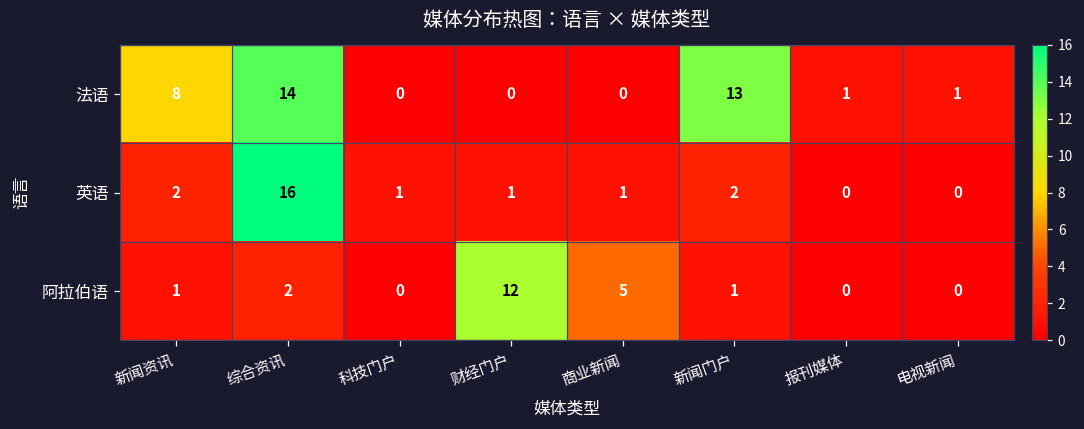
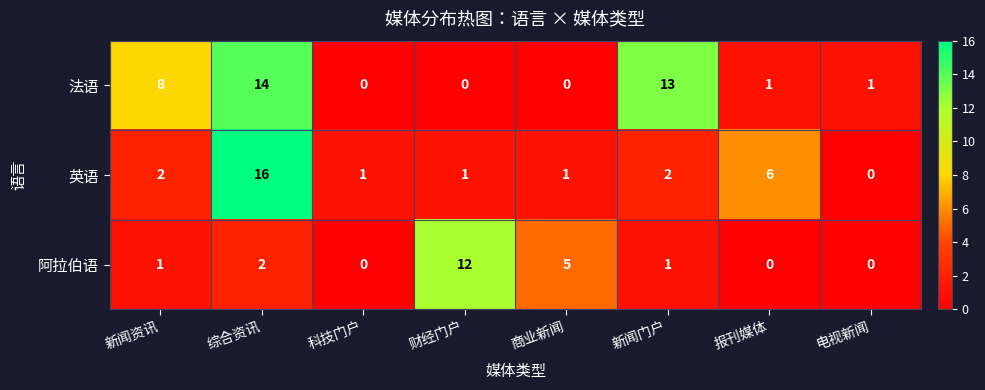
  {
    "法语": {
      "新闻资讯": 8,
      "综合资讯": 14,
      "科技门户": 0,
      "财经门户": 0,
      "商业新闻": 0,
      "新闻门户": 13,
      "报刊媒体": 1,
      "电视新闻": 1
    },
    "英语": {
      "新闻资讯": 2,
      "综合资讯": 16,
      "科技门户": 1,
      "财经门户": 1,
      "商业新闻": 1,
      "新闻门户": 2,
-     "报刊媒体": 0,
+     "报刊媒体": 6,
      "电视新闻": 0
    },
    "阿拉伯语": {
      "新闻资讯": 1,
      "综合资讯": 2,
      "科技门户": 0,
      "财经门户": 12,
      "商业新闻": 5,
      "新闻门户": 1,
      "报刊媒体": 0,
      "电视新闻": 0
    }
  }
